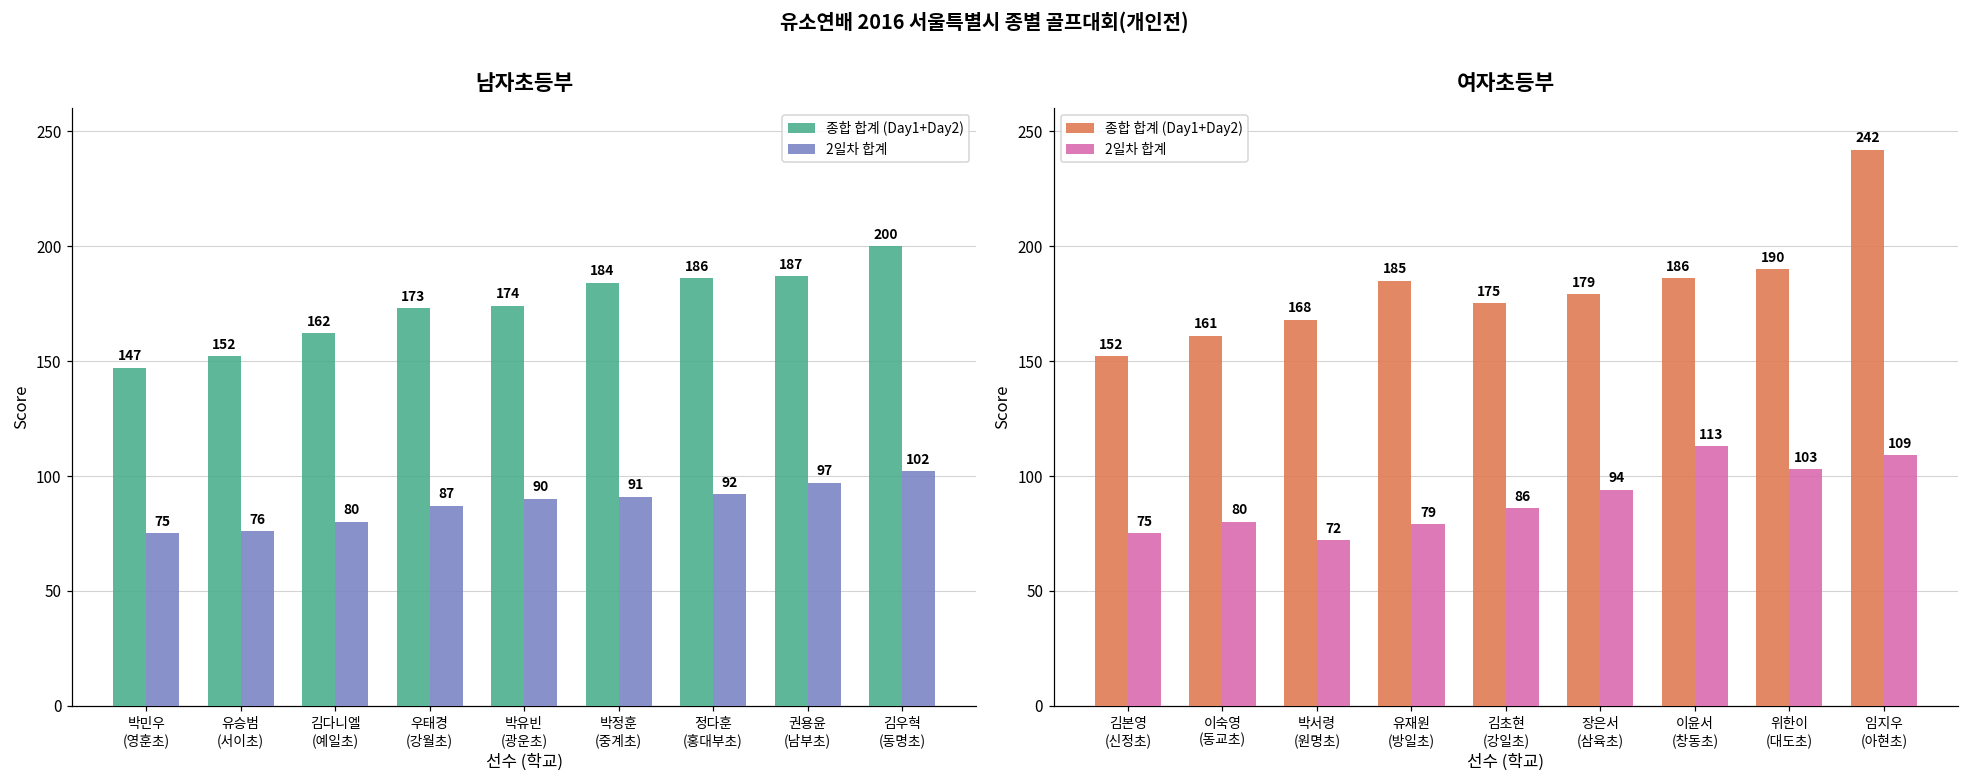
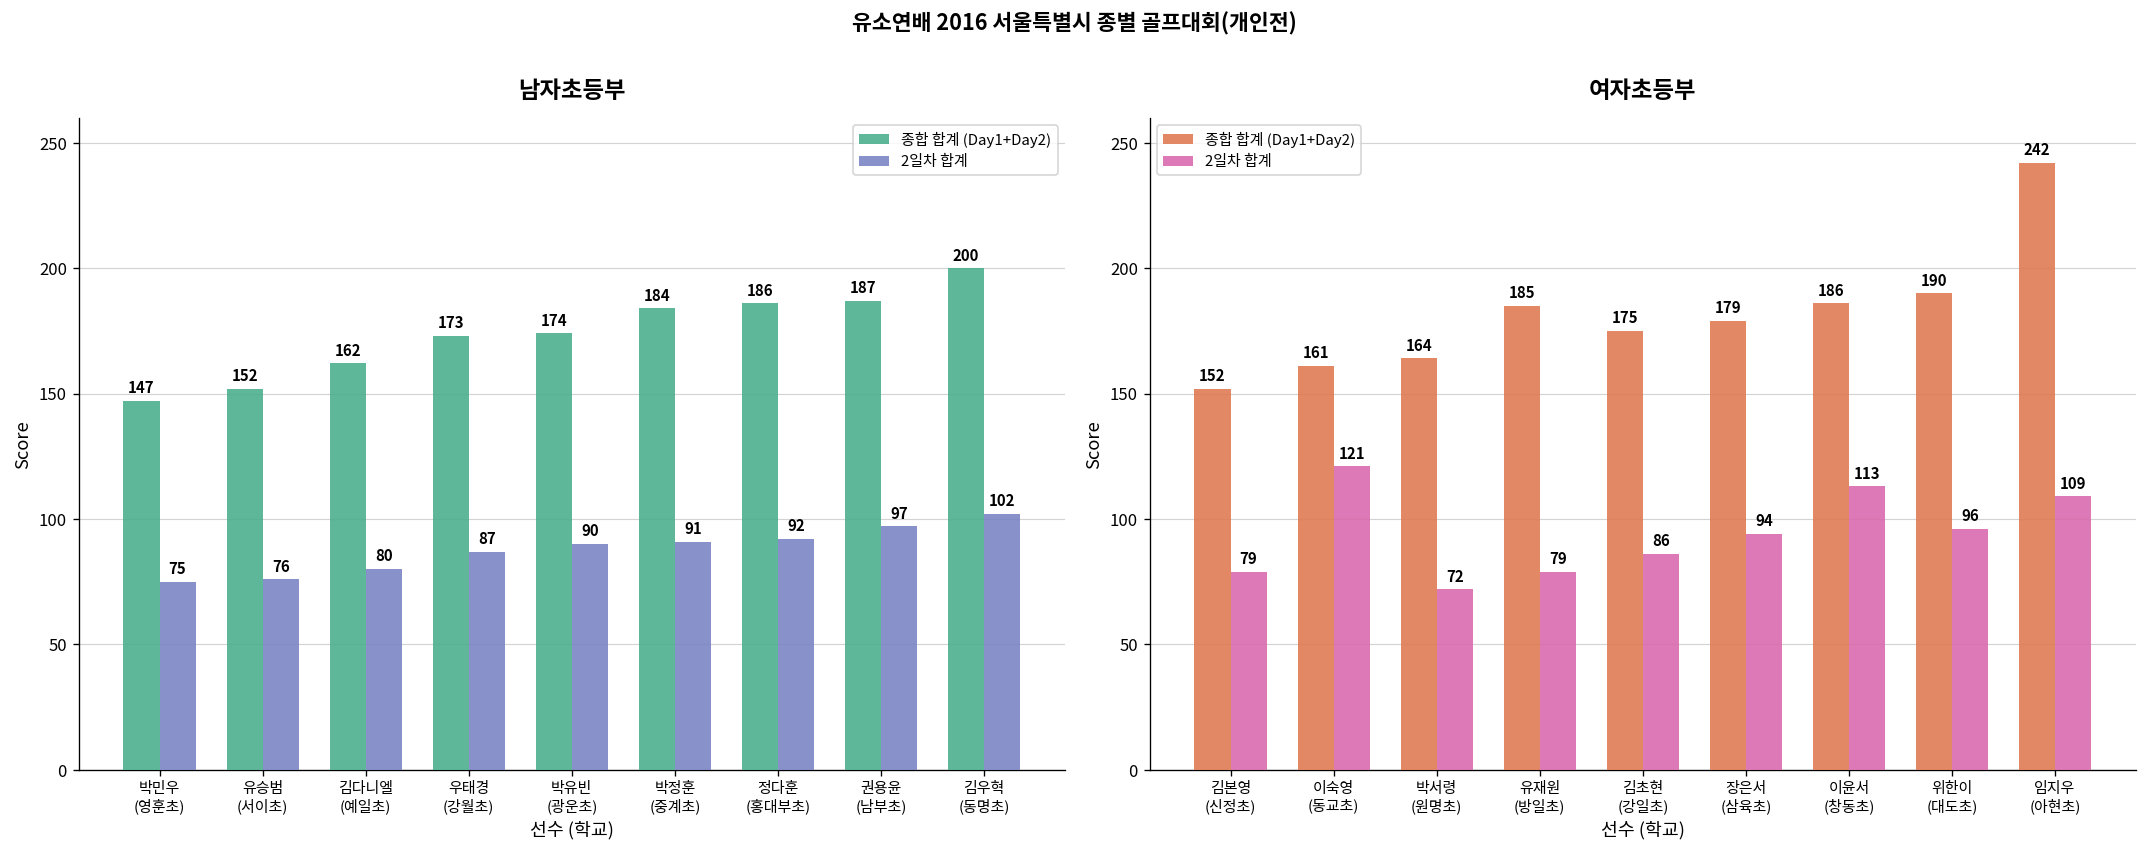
  {
    "여자초등부": {
      "종합 합계 (Day1+Day2)": {
        "김본영 (신정초)": 152,
        "이숙영 (동교초)": 161,
-       "박서령 (원명초)": 168,
+       "박서령 (원명초)": 164,
        "유재원 (방일초)": 185,
        "김초현 (강일초)": 175,
        "장은서 (삼육초)": 179,
        "이윤서 (창동초)": 186,
        "위한이 (대도초)": 190,
        "임지우 (아현초)": 242
      },
      "2일차 합계": {
-       "김본영 (신정초)": 75,
-       "이숙영 (동교초)": 80,
+       "김본영 (신정초)": 79,
+       "이숙영 (동교초)": 121,
        "박서령 (원명초)": 72,
        "유재원 (방일초)": 79,
        "김초현 (강일초)": 86,
        "장은서 (삼육초)": 94,
        "이윤서 (창동초)": 113,
-       "위한이 (대도초)": 103,
+       "위한이 (대도초)": 96,
        "임지우 (아현초)": 109
      }
    }
  }
